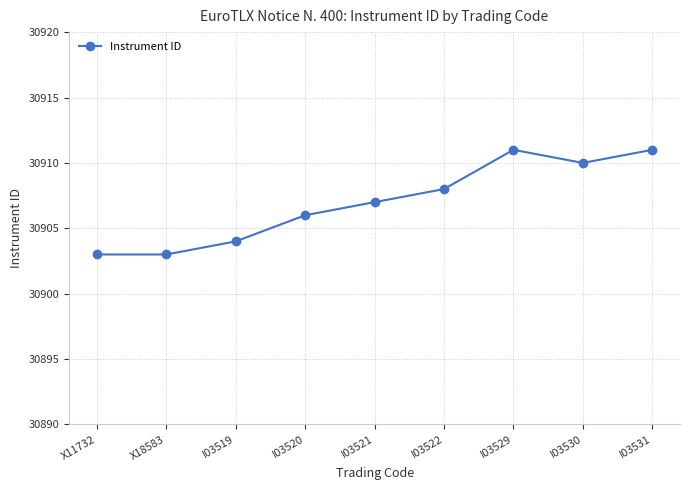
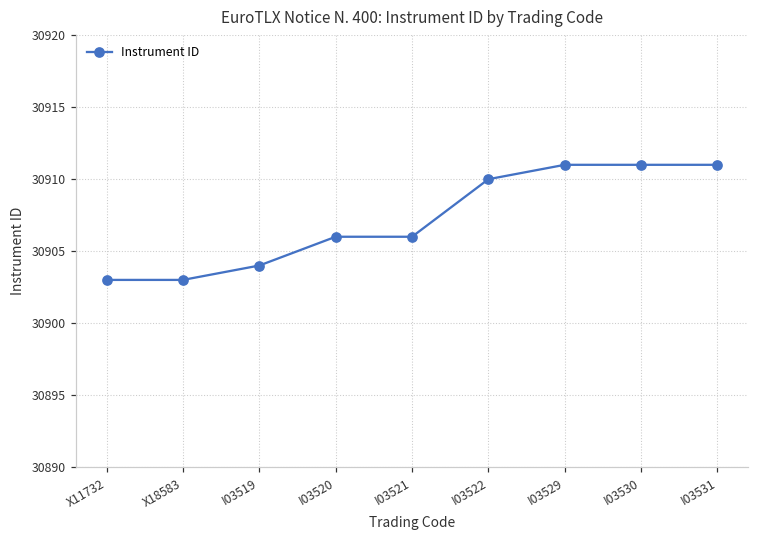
  {
    "X11732": 30903,
    "X18583": 30903,
    "I03519": 30904,
    "I03520": 30906,
-   "I03521": 30907,
-   "I03522": 30908,
+   "I03521": 30906,
+   "I03522": 30910,
    "I03529": 30911,
-   "I03530": 30910,
+   "I03530": 30911,
    "I03531": 30911
  }
